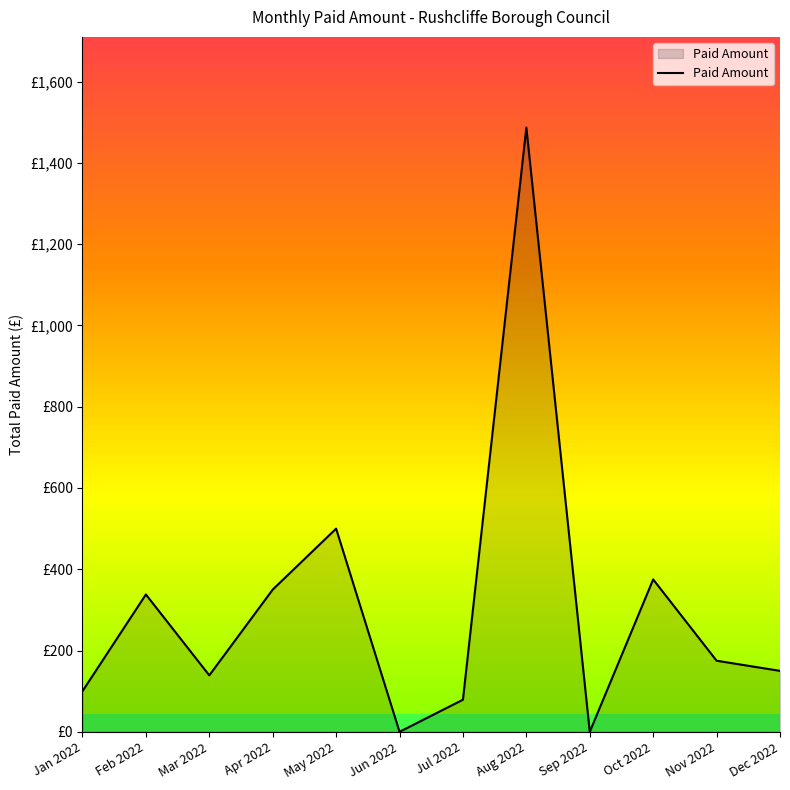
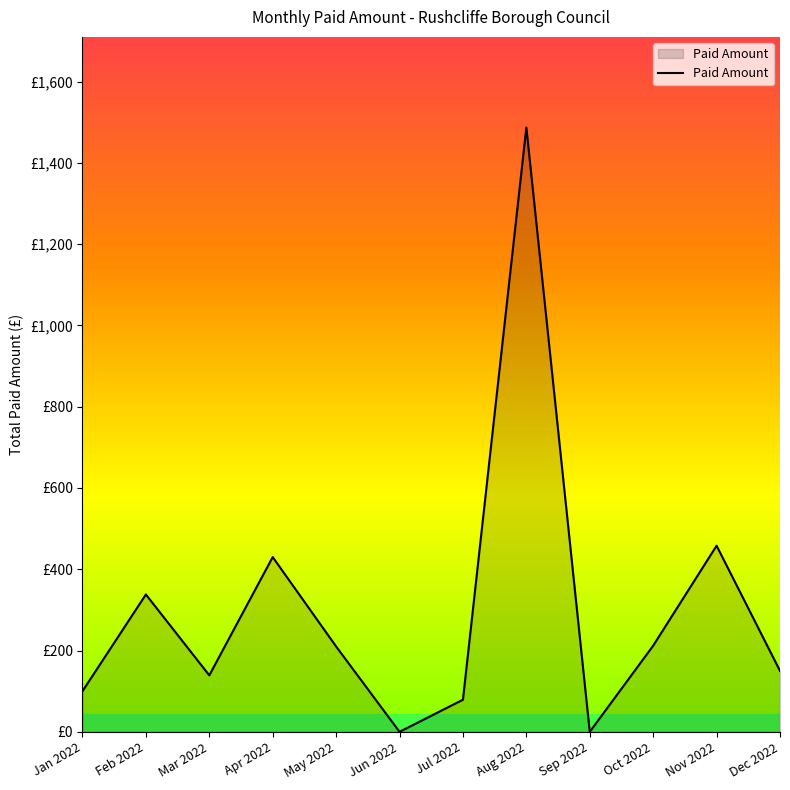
  {
    "Paid Amount": {
      "Feb 2022": "£340",
      "Mar 2022": "£140",
-     "Apr 2022": "£350",
-     "May 2022": "£500",
+     "Apr 2022": "£430",
+     "May 2022": "£210",
      "Jun 2022": "£0",
      "Jul 2022": "£80",
      "Aug 2022": "£1,490",
      "Sep 2022": "£0",
-     "Oct 2022": "£380",
-     "Nov 2022": "£180"
+     "Oct 2022": "£210",
+     "Nov 2022": "£460"
    }
  }
